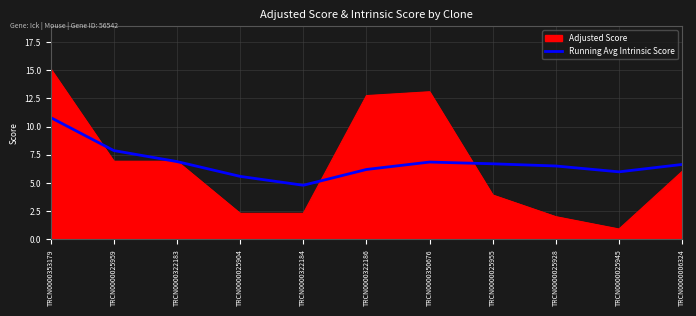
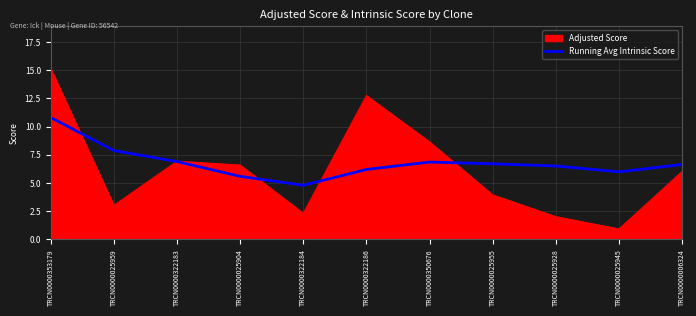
  {
    "Adjusted Score": {
      "TRCN0000353179": 15.1,
-     "TRCN0000025959": 6.9,
-     "TRCN0000025904": 2.3,
+     "TRCN0000025959": 3.0,
+     "TRCN0000025904": 6.6,
      "TRCN0000322184": 2.3,
      "TRCN0000322186": 12.8,
-     "TRCN0000350676": 13.1,
+     "TRCN0000350676": 8.6,
      "TRCN0000025955": 3.9,
      "TRCN0000025928": 2.0,
      "TRCN0000025945": 0.9,
      "TRCN0000006324": 6.0
    },
    "Running Avg Intrinsic Score": {
      "TRCN0000353179": 10.8,
      "TRCN0000025959": 7.9,
      "TRCN0000025904": 5.6,
      "TRCN0000322184": 4.8,
      "TRCN0000322186": 6.2,
      "TRCN0000350676": 6.9,
      "TRCN0000025955": 6.7,
      "TRCN0000025928": 6.5,
      "TRCN0000025945": 6.0,
      "TRCN0000006324": 6.6
    }
  }
